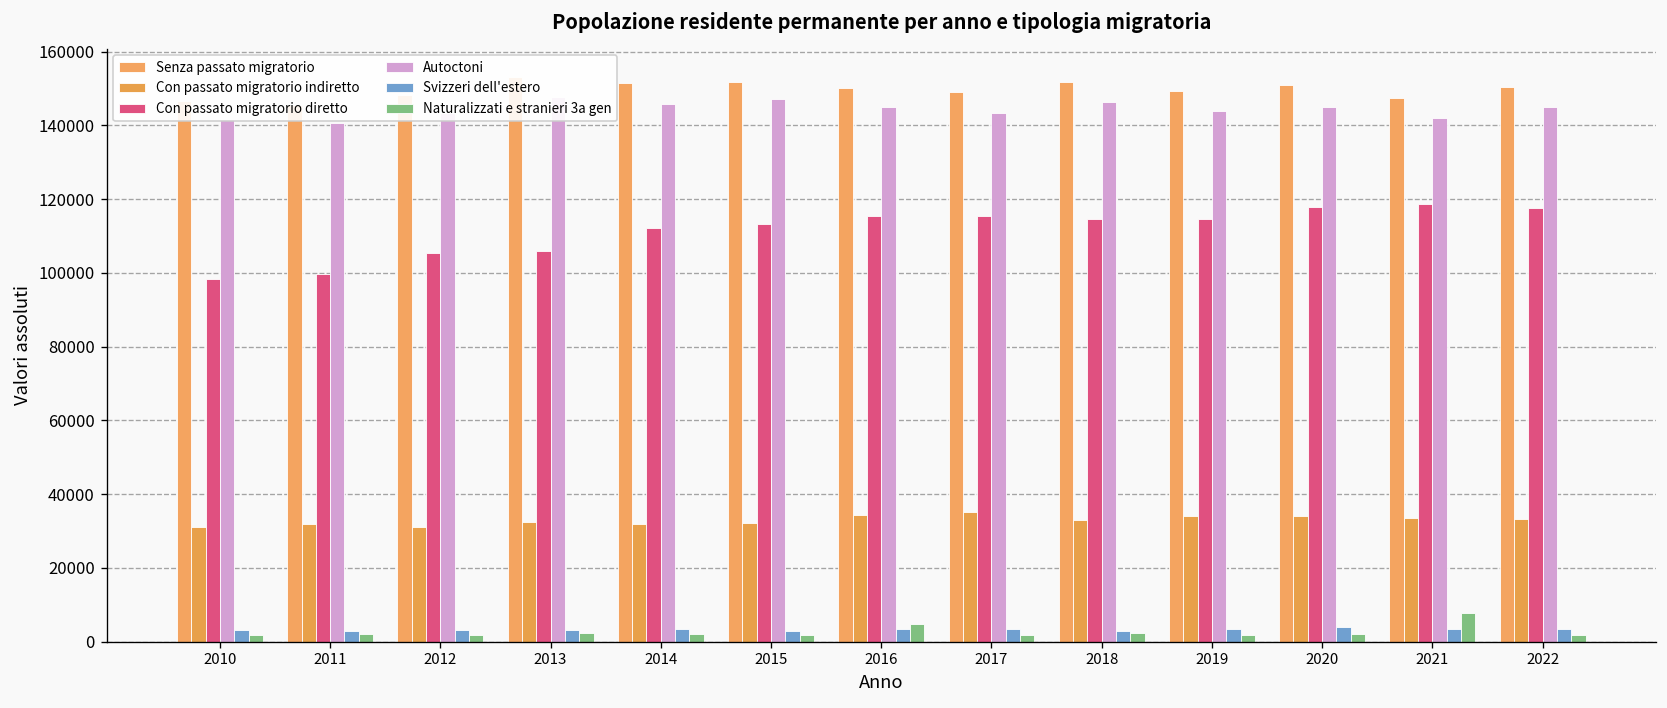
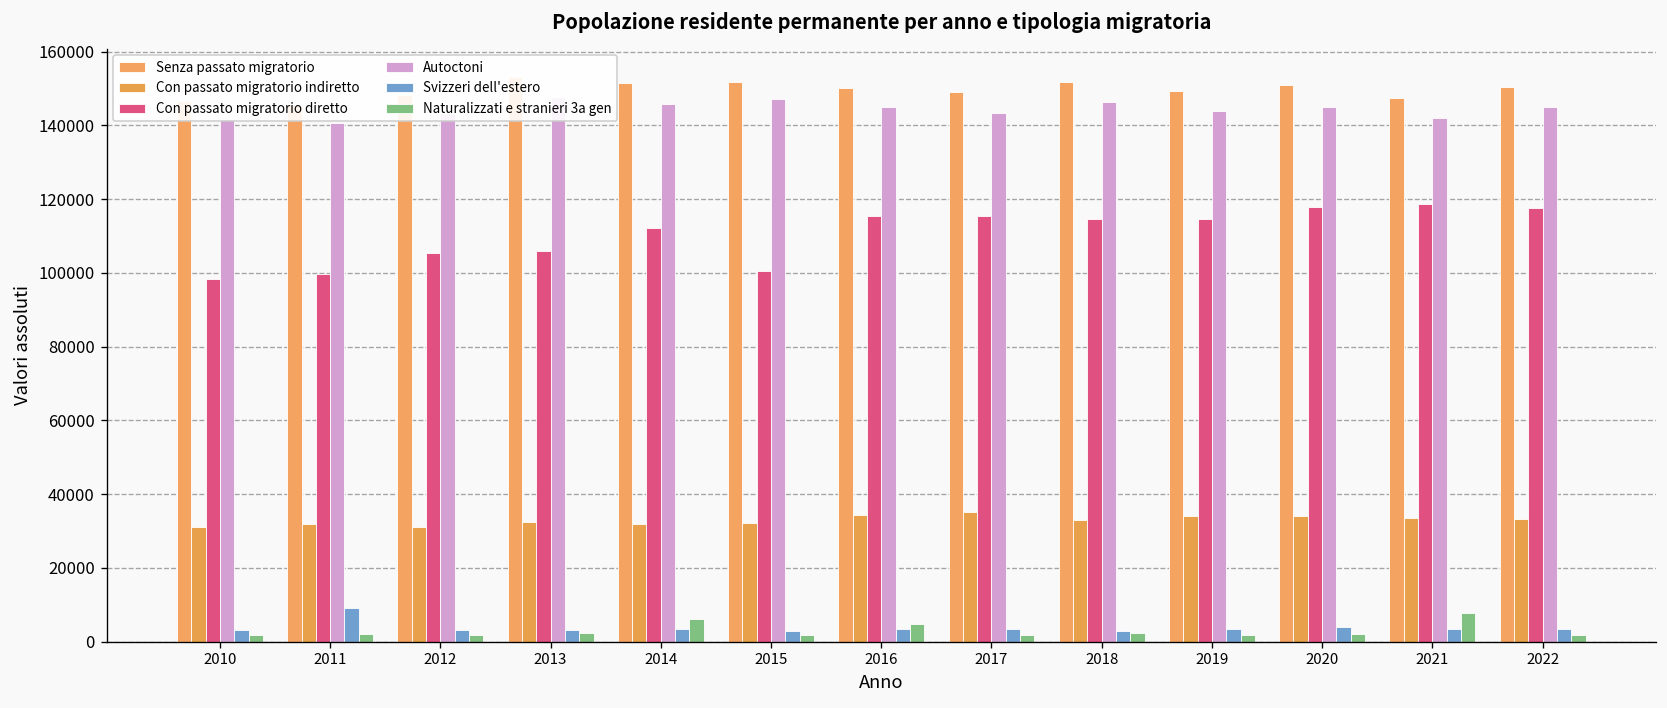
  {
    "Con passato migratorio diretto": {
      "2010": 98000,
      "2011": 100000,
      "2012": 105000,
      "2013": 106000,
      "2014": 112000,
-     "2015": 113000,
+     "2015": 101000,
      "2016": 115000,
      "2017": 116000,
      "2018": 115000,
      "2019": 115000,
      "2020": 118000,
      "2021": 119000,
      "2022": 118000
    },
    "Autoctoni": {
      "2010": 142000,
      "2011": 141000,
      "2014": 146000,
      "2015": 147000,
      "2016": 145000,
      "2017": 144000,
      "2018": 146000,
      "2019": 144000,
      "2020": 145000,
      "2021": 142000,
      "2022": 145000
    },
    "Svizzeri dell'estero": {
      "2010": 3000,
-     "2011": 3000,
+     "2011": 9000,
      "2012": 3000,
      "2013": 3000,
      "2014": 3000,
      "2015": 3000,
      "2016": 3000,
      "2017": 4000,
      "2018": 3000,
      "2019": 3000,
      "2020": 4000,
      "2021": 3000,
      "2022": 4000
    },
    "Naturalizzati e stranieri 3a gen": {
      "2010": 2000,
      "2011": 2000,
      "2012": 2000,
      "2013": 2000,
-     "2014": 2000,
+     "2014": 6000,
      "2015": 2000,
      "2016": 5000,
      "2017": 2000,
      "2018": 2000,
      "2019": 2000,
      "2020": 2000,
      "2021": 8000,
      "2022": 2000
    }
  }
